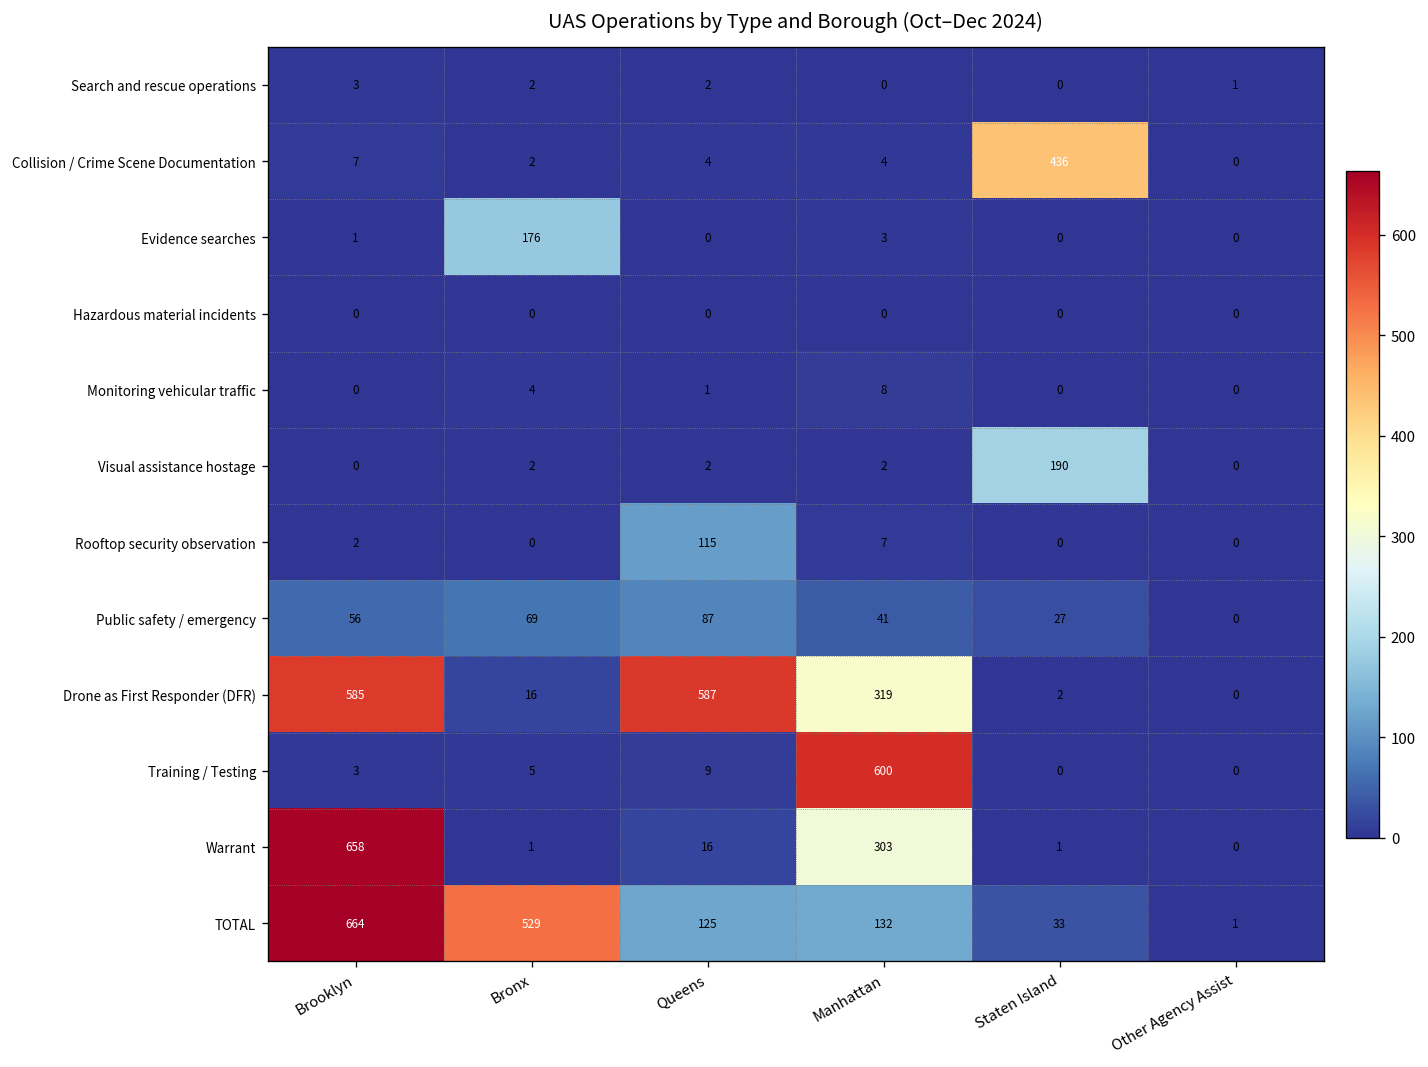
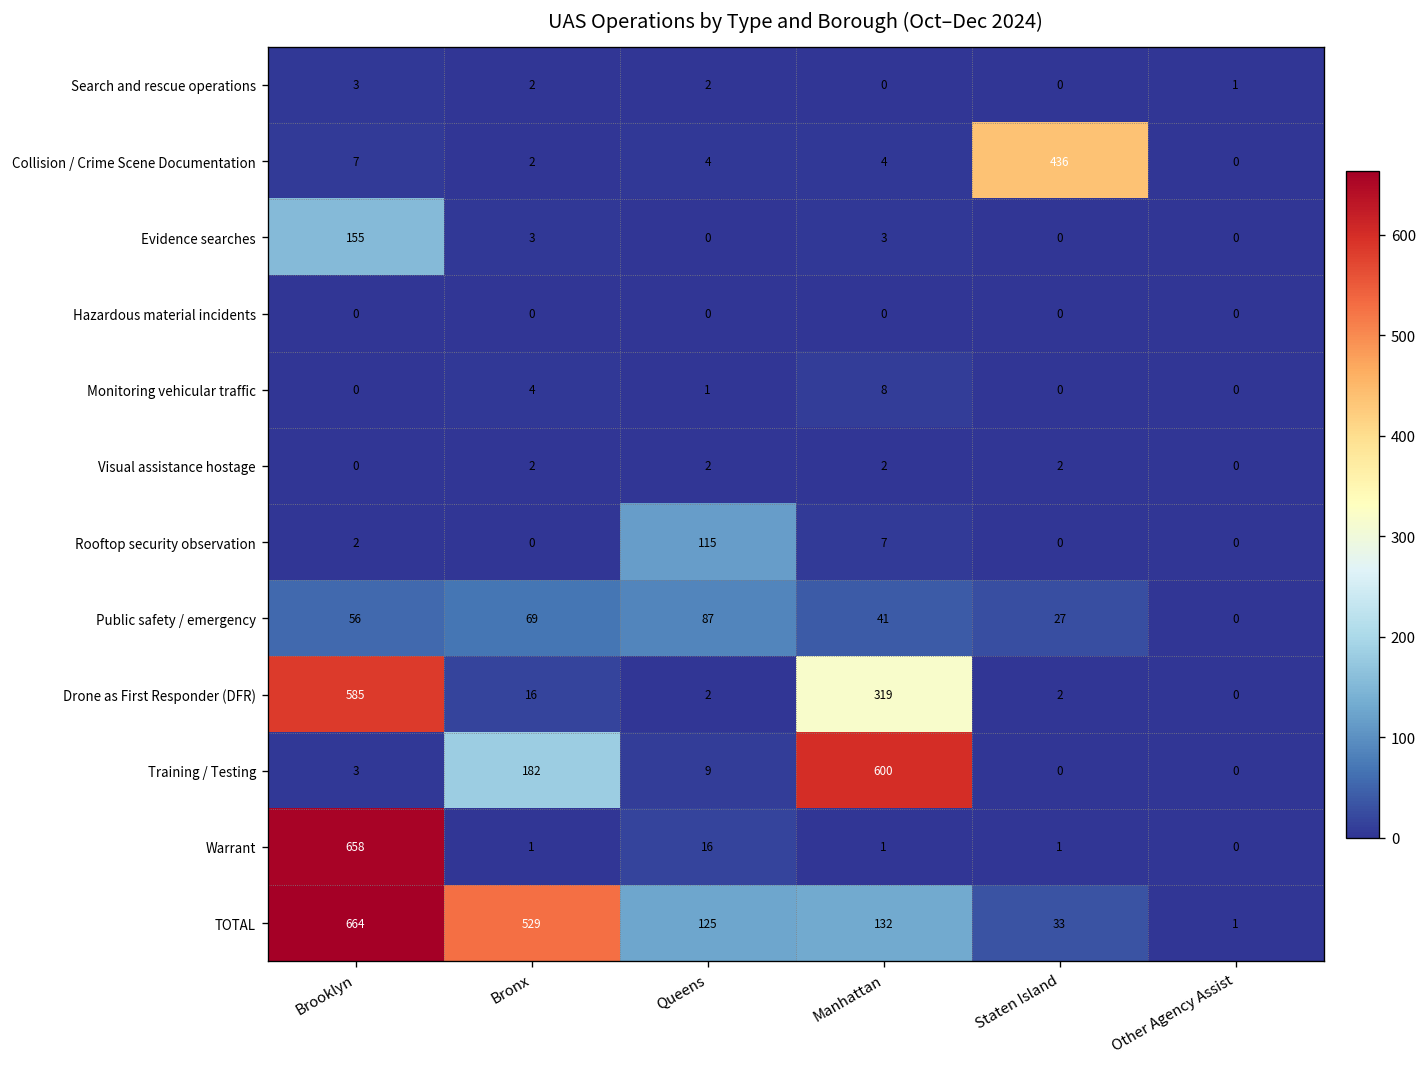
  {
    "Search and rescue operations": {
      "Brooklyn": 3,
      "Bronx": 2,
      "Queens": 2,
      "Manhattan": 0,
      "Staten Island": 0,
      "Other Agency Assist": 1
    },
    "Collision / Crime Scene Documentation": {
      "Brooklyn": 7,
      "Bronx": 2,
      "Queens": 4,
      "Manhattan": 4,
      "Staten Island": 436,
      "Other Agency Assist": 0
    },
    "Evidence searches": {
-     "Brooklyn": 1,
-     "Bronx": 176,
+     "Brooklyn": 155,
+     "Bronx": 3,
      "Queens": 0,
      "Manhattan": 3,
      "Staten Island": 0,
      "Other Agency Assist": 0
    },
    "Hazardous material incidents": {
      "Brooklyn": 0,
      "Bronx": 0,
      "Queens": 0,
      "Manhattan": 0,
      "Staten Island": 0,
      "Other Agency Assist": 0
    },
    "Monitoring vehicular traffic": {
      "Brooklyn": 0,
      "Bronx": 4,
      "Queens": 1,
      "Manhattan": 8,
      "Staten Island": 0,
      "Other Agency Assist": 0
    },
    "Visual assistance hostage": {
      "Brooklyn": 0,
      "Bronx": 2,
      "Queens": 2,
      "Manhattan": 2,
-     "Staten Island": 190,
+     "Staten Island": 2,
      "Other Agency Assist": 0
    },
    "Rooftop security observation": {
      "Brooklyn": 2,
      "Bronx": 0,
      "Queens": 115,
      "Manhattan": 7,
      "Staten Island": 0,
      "Other Agency Assist": 0
    },
    "Public safety / emergency": {
      "Brooklyn": 56,
      "Bronx": 69,
      "Queens": 87,
      "Manhattan": 41,
      "Staten Island": 27,
      "Other Agency Assist": 0
    },
    "Drone as First Responder (DFR)": {
      "Brooklyn": 585,
      "Bronx": 16,
-     "Queens": 587,
+     "Queens": 2,
      "Manhattan": 319,
      "Staten Island": 2,
      "Other Agency Assist": 0
    },
    "Training / Testing": {
      "Brooklyn": 3,
-     "Bronx": 5,
+     "Bronx": 182,
      "Queens": 9,
      "Manhattan": 600,
      "Staten Island": 0,
      "Other Agency Assist": 0
    },
    "Warrant": {
      "Brooklyn": 658,
      "Bronx": 1,
      "Queens": 16,
-     "Manhattan": 303,
+     "Manhattan": 1,
      "Staten Island": 1,
      "Other Agency Assist": 0
    },
    "TOTAL": {
      "Brooklyn": 664,
      "Bronx": 529,
      "Queens": 125,
      "Manhattan": 132,
      "Staten Island": 33,
      "Other Agency Assist": 1
    }
  }
